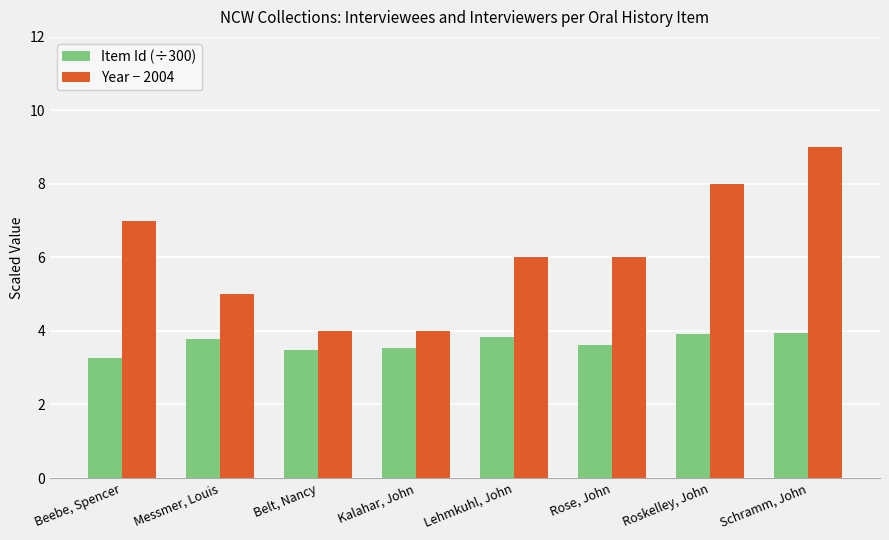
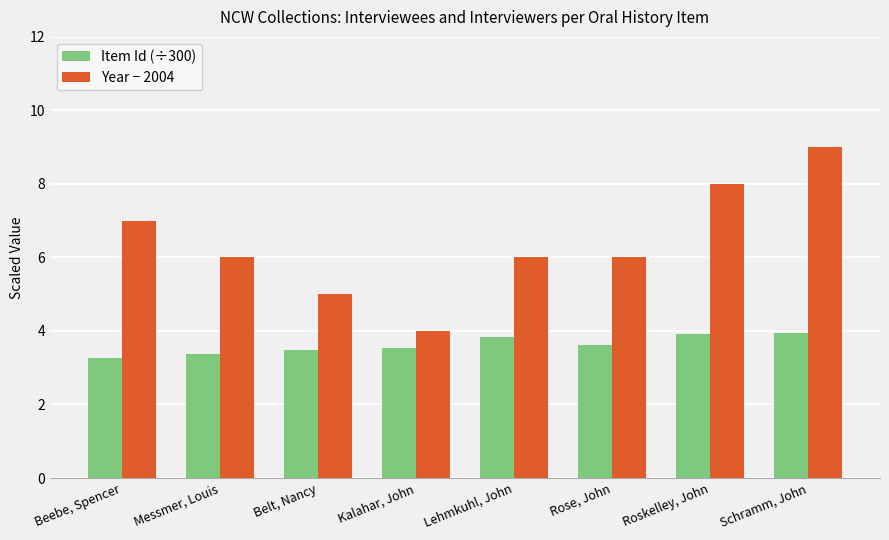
  {
    "Item Id (÷300)": {
      "Beebe, Spencer": 3.3,
-     "Messmer, Louis": 3.8,
+     "Messmer, Louis": 3.4,
      "Belt, Nancy": 3.5,
      "Kalahar, John": 3.5,
      "Lehmkuhl, John": 3.8,
      "Rose, John": 3.6,
      "Roskelley, John": 3.9,
      "Schramm, John": 3.9
    },
    "Year − 2004": {
      "Beebe, Spencer": 7.0,
-     "Messmer, Louis": 5.0,
-     "Belt, Nancy": 4.0,
+     "Messmer, Louis": 6.0,
+     "Belt, Nancy": 5.0,
      "Kalahar, John": 4.0,
      "Lehmkuhl, John": 6.0,
      "Rose, John": 6.0,
      "Roskelley, John": 8.0,
      "Schramm, John": 9.0
    }
  }
